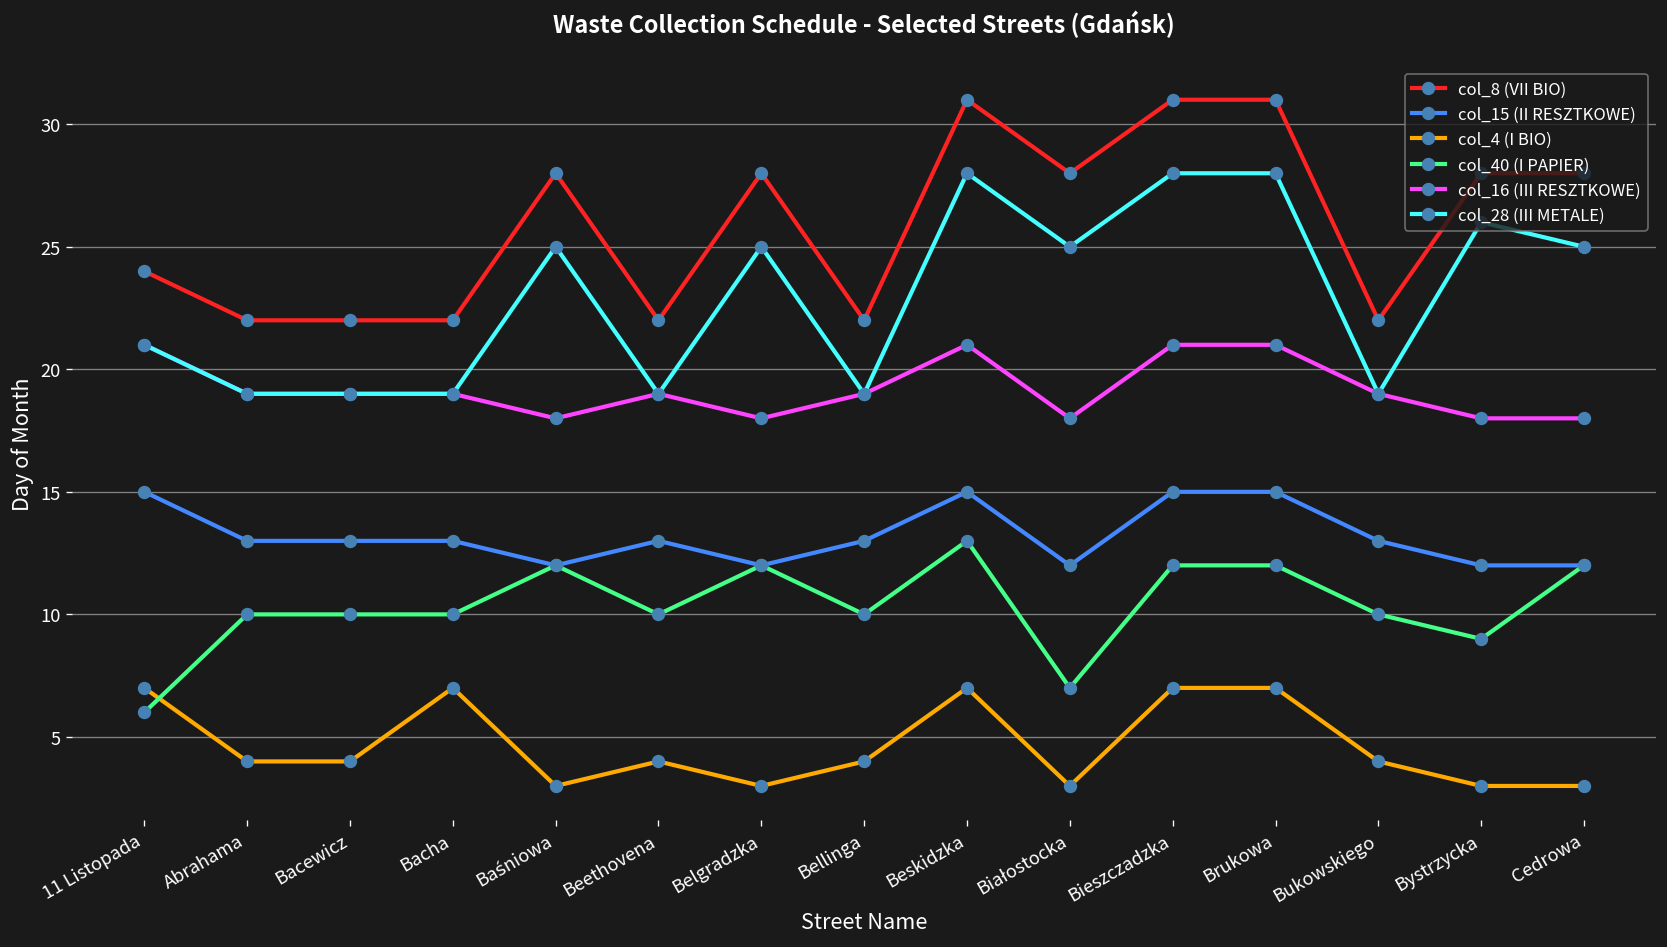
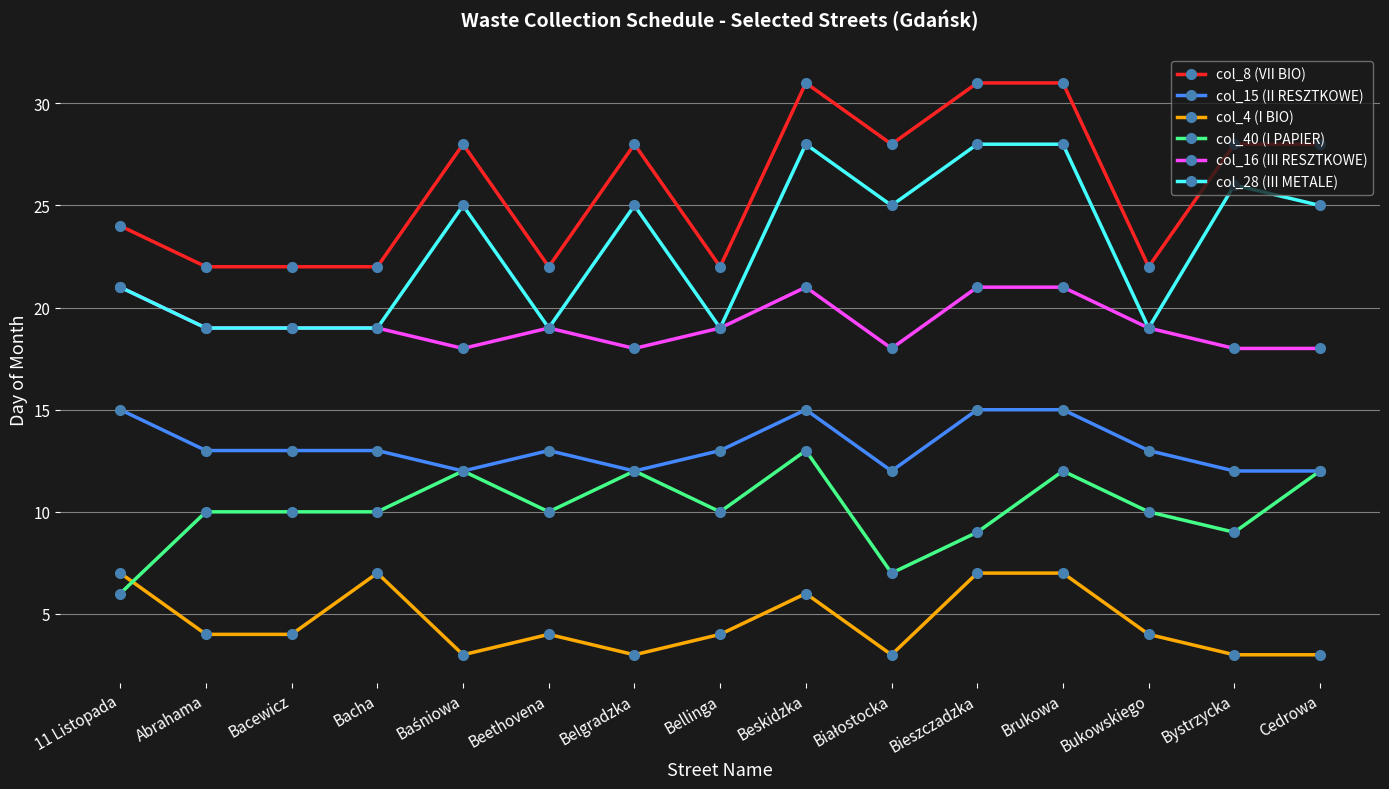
  {
    "col_8 (VII BIO)": {
      "11 Listopada": 24,
      "Abrahama": 22,
      "Bacewicz": 22,
      "Bacha": 22,
      "Baśniowa": 28,
      "Beethovena": 22,
      "Belgradzka": 28,
      "Bellinga": 22,
      "Beskidzka": 31,
      "Białostocka": 28,
      "Bieszczadzka": 31,
      "Brukowa": 31,
      "Bukowskiego": 22
    },
    "col_15 (II RESZTKOWE)": {
      "11 Listopada": 15,
      "Abrahama": 13,
      "Bacewicz": 13,
      "Bacha": 13,
      "Beethovena": 13,
      "Bellinga": 13,
      "Beskidzka": 15,
      "Białostocka": 12,
      "Bieszczadzka": 15,
      "Brukowa": 15,
      "Bukowskiego": 13,
      "Bystrzycka": 12
    },
    "col_4 (I BIO)": {
      "11 Listopada": 7,
      "Abrahama": 4,
      "Bacewicz": 4,
      "Bacha": 7,
      "Baśniowa": 3,
      "Beethovena": 4,
      "Belgradzka": 3,
      "Bellinga": 4,
-     "Beskidzka": 7,
+     "Beskidzka": 6,
      "Białostocka": 3,
      "Bieszczadzka": 7,
      "Brukowa": 7,
      "Bukowskiego": 4,
      "Bystrzycka": 3,
      "Cedrowa": 3
    },
    "col_40 (I PAPIER)": {
      "11 Listopada": 6,
      "Abrahama": 10,
      "Bacewicz": 10,
      "Bacha": 10,
      "Beethovena": 10,
      "Bellinga": 10,
      "Beskidzka": 13,
      "Białostocka": 7,
-     "Bieszczadzka": 12,
+     "Bieszczadzka": 9,
      "Brukowa": 12,
      "Bukowskiego": 10,
      "Bystrzycka": 9
    },
    "col_16 (III RESZTKOWE)": {
      "Baśniowa": 18,
      "Belgradzka": 18,
      "Beskidzka": 21,
      "Białostocka": 18,
      "Bieszczadzka": 21,
      "Brukowa": 21,
      "Bystrzycka": 18,
      "Cedrowa": 18
    },
    "col_28 (III METALE)": {
      "Baśniowa": 25,
      "Belgradzka": 25,
      "Beskidzka": 28,
      "Białostocka": 25,
      "Bieszczadzka": 28,
      "Brukowa": 28,
      "Cedrowa": 25
    }
  }
